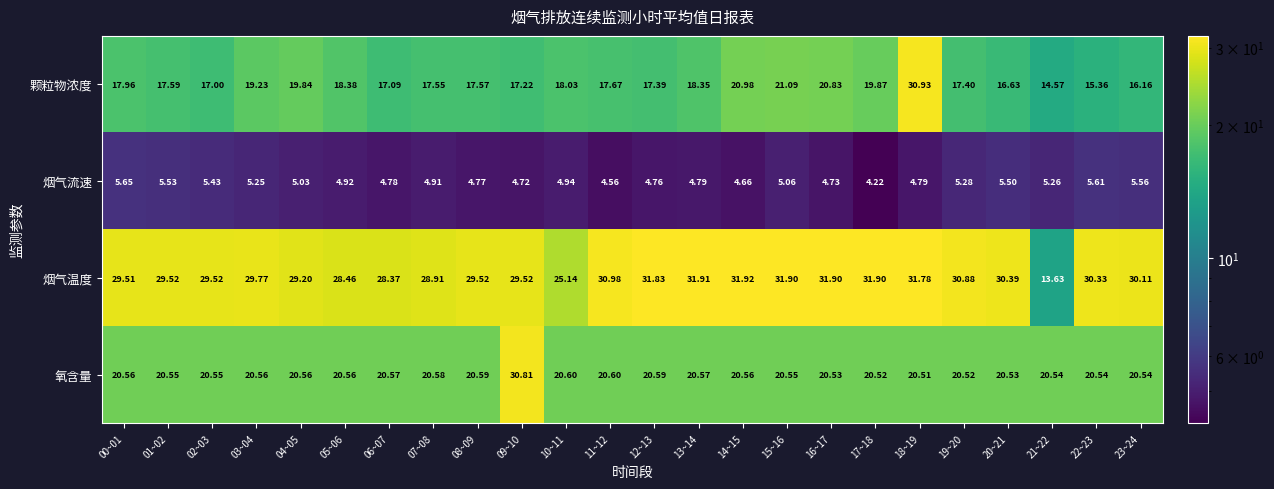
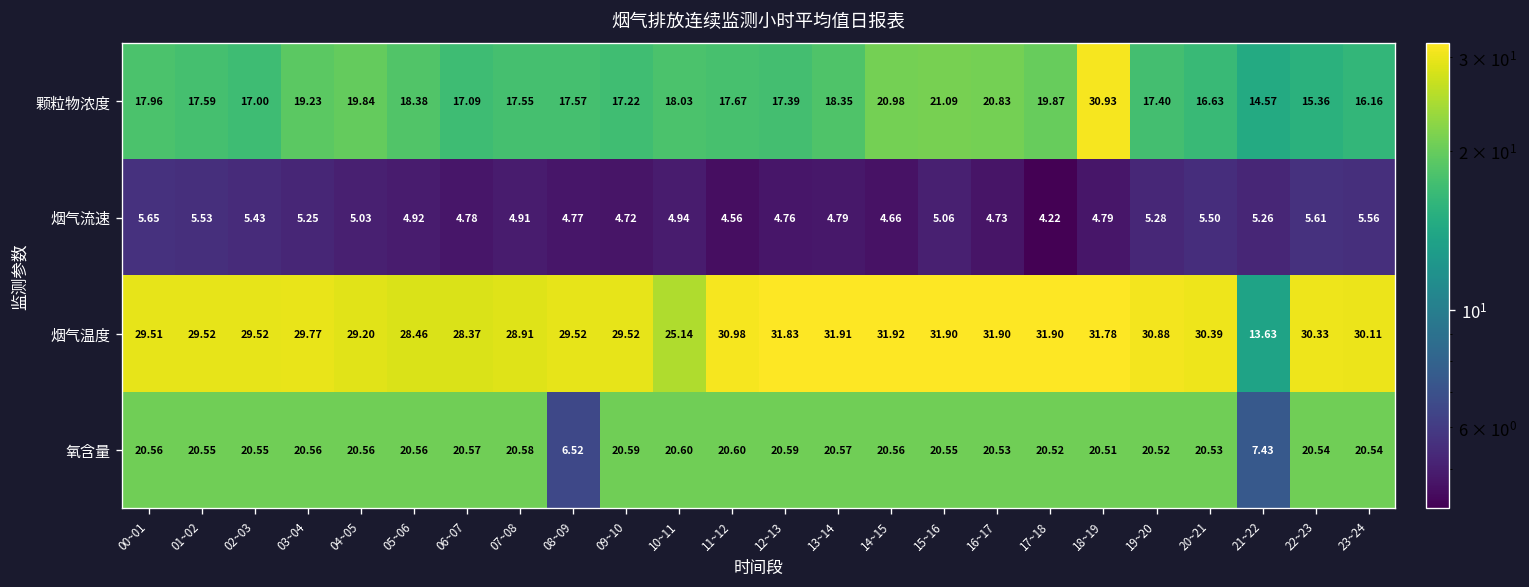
  {
    "颗粒物浓度": {
      "00~01": 17.96,
      "01~02": 17.59,
      "02~03": 17.00,
      "03~04": 19.23,
      "04~05": 19.84,
      "05~06": 18.38,
      "06~07": 17.09,
      "07~08": 17.55,
      "08~09": 17.57,
      "09~10": 17.22,
      "10~11": 18.03,
      "11~12": 17.67,
      "12~13": 17.39,
      "13~14": 18.35,
      "14~15": 20.98,
      "15~16": 21.09,
      "16~17": 20.83,
      "17~18": 19.87,
      "18~19": 30.93,
      "19~20": 17.40,
      "20~21": 16.63,
      "21~22": 14.57,
      "22~23": 15.36,
      "23~24": 16.16
    },
    "烟气流速": {
      "00~01": 5.65,
      "01~02": 5.53,
      "02~03": 5.43,
      "03~04": 5.25,
      "04~05": 5.03,
      "05~06": 4.92,
      "06~07": 4.78,
      "07~08": 4.91,
      "08~09": 4.77,
      "09~10": 4.72,
      "10~11": 4.94,
      "11~12": 4.56,
      "12~13": 4.76,
      "13~14": 4.79,
      "14~15": 4.66,
      "15~16": 5.06,
      "16~17": 4.73,
      "17~18": 4.22,
      "18~19": 4.79,
      "19~20": 5.28,
      "20~21": 5.50,
      "21~22": 5.26,
      "22~23": 5.61,
      "23~24": 5.56
    },
    "烟气温度": {
      "00~01": 29.51,
      "01~02": 29.52,
      "02~03": 29.52,
      "03~04": 29.77,
      "04~05": 29.20,
      "05~06": 28.46,
      "06~07": 28.37,
      "07~08": 28.91,
      "08~09": 29.52,
      "09~10": 29.52,
      "10~11": 25.14,
      "11~12": 30.98,
      "12~13": 31.83,
      "13~14": 31.91,
      "14~15": 31.92,
      "15~16": 31.90,
      "16~17": 31.90,
      "17~18": 31.90,
      "18~19": 31.78,
      "19~20": 30.88,
      "20~21": 30.39,
      "21~22": 13.63,
      "22~23": 30.33,
      "23~24": 30.11
    },
    "氧含量": {
      "00~01": 20.56,
      "01~02": 20.55,
      "02~03": 20.55,
      "03~04": 20.56,
      "04~05": 20.56,
      "05~06": 20.56,
      "06~07": 20.57,
      "07~08": 20.58,
-     "08~09": 20.59,
-     "09~10": 30.81,
+     "08~09": 6.52,
+     "09~10": 20.59,
      "10~11": 20.60,
      "11~12": 20.60,
      "12~13": 20.59,
      "13~14": 20.57,
      "14~15": 20.56,
      "15~16": 20.55,
      "16~17": 20.53,
      "17~18": 20.52,
      "18~19": 20.51,
      "19~20": 20.52,
      "20~21": 20.53,
-     "21~22": 20.54,
+     "21~22": 7.43,
      "22~23": 20.54,
      "23~24": 20.54
    }
  }
